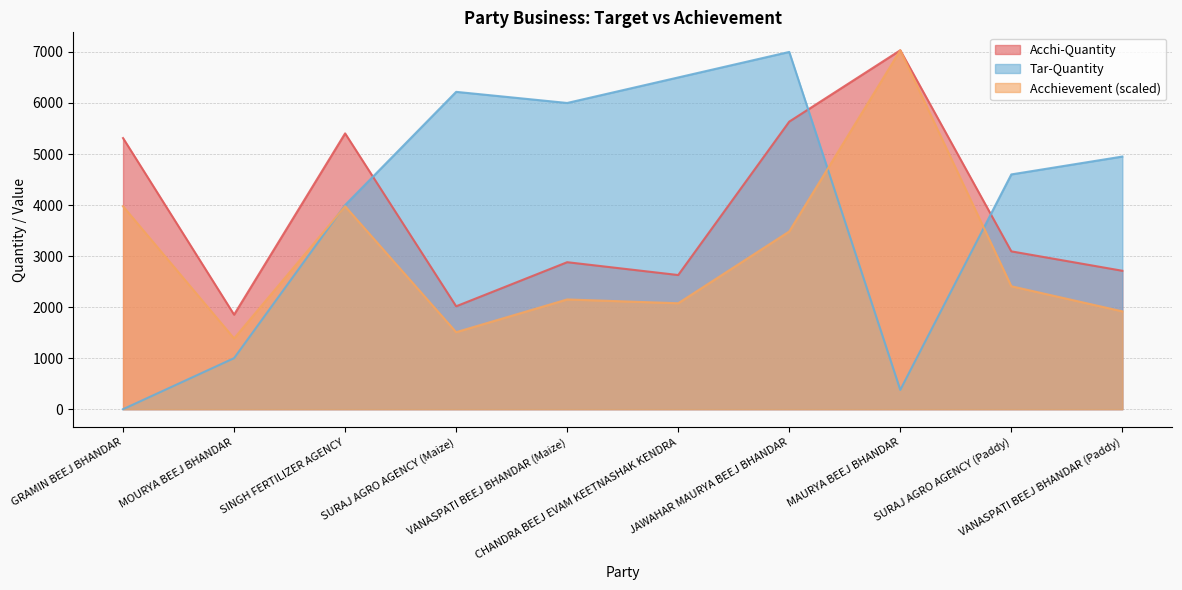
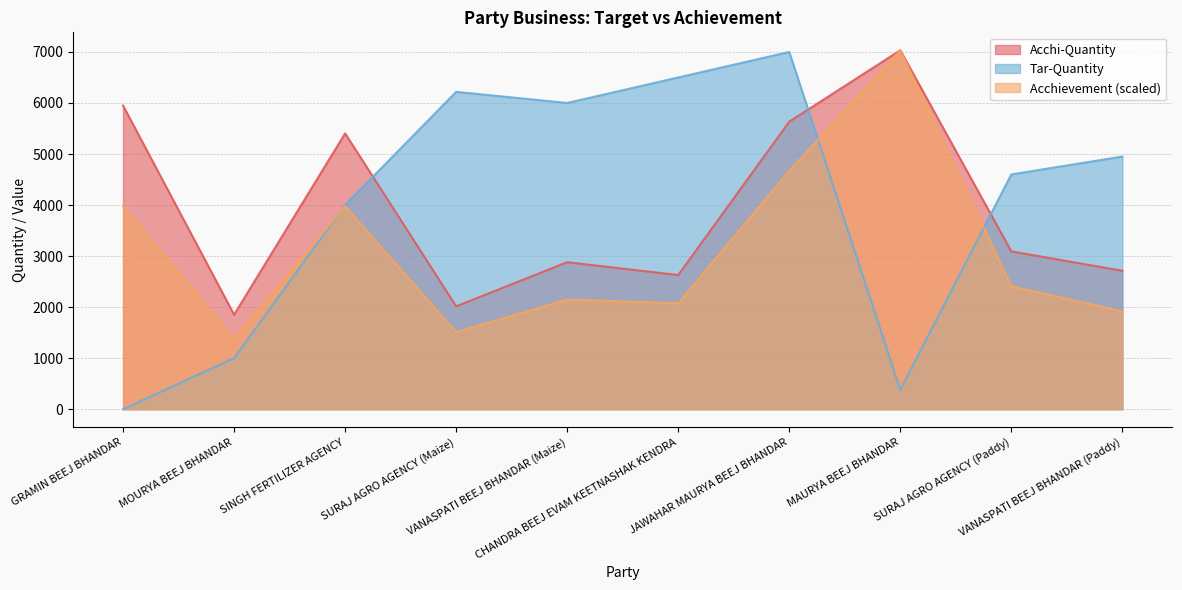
  {
    "Acchi-Quantity": {
-     "GRAMIN BEEJ BHANDAR": 5300,
+     "GRAMIN BEEJ BHANDAR": 5900,
      "MOURYA BEEJ BHANDAR": 1900,
      "SINGH FERTILIZER AGENCY": 5400,
      "SURAJ AGRO AGENCY (Maize)": 2000,
      "VANASPATI BEEJ BHANDAR (Maize)": 2900,
      "CHANDRA BEEJ EVAM KEETNASHAK KENDRA": 2600,
      "JAWAHAR MAURYA BEEJ BHANDAR": 5600,
      "SURAJ AGRO AGENCY (Paddy)": 3100,
      "VANASPATI BEEJ BHANDAR (Paddy)": 2700
    },
    "Tar-Quantity": {
      "GRAMIN BEEJ BHANDAR": 0,
      "MOURYA BEEJ BHANDAR": 1000,
      "SURAJ AGRO AGENCY (Maize)": 6200,
      "VANASPATI BEEJ BHANDAR (Maize)": 6000,
      "CHANDRA BEEJ EVAM KEETNASHAK KENDRA": 6500,
      "JAWAHAR MAURYA BEEJ BHANDAR": 7000,
      "MAURYA BEEJ BHANDAR": 400,
      "SURAJ AGRO AGENCY (Paddy)": 4600,
      "VANASPATI BEEJ BHANDAR (Paddy)": 5000
    },
    "Acchievement (scaled)": {
      "GRAMIN BEEJ BHANDAR": 4000,
      "MOURYA BEEJ BHANDAR": 1400,
      "SURAJ AGRO AGENCY (Maize)": 1500,
      "VANASPATI BEEJ BHANDAR (Maize)": 2200,
      "CHANDRA BEEJ EVAM KEETNASHAK KENDRA": 2100,
-     "JAWAHAR MAURYA BEEJ BHANDAR": 3500,
+     "JAWAHAR MAURYA BEEJ BHANDAR": 4700,
      "SURAJ AGRO AGENCY (Paddy)": 2400,
      "VANASPATI BEEJ BHANDAR (Paddy)": 1900
    }
  }
